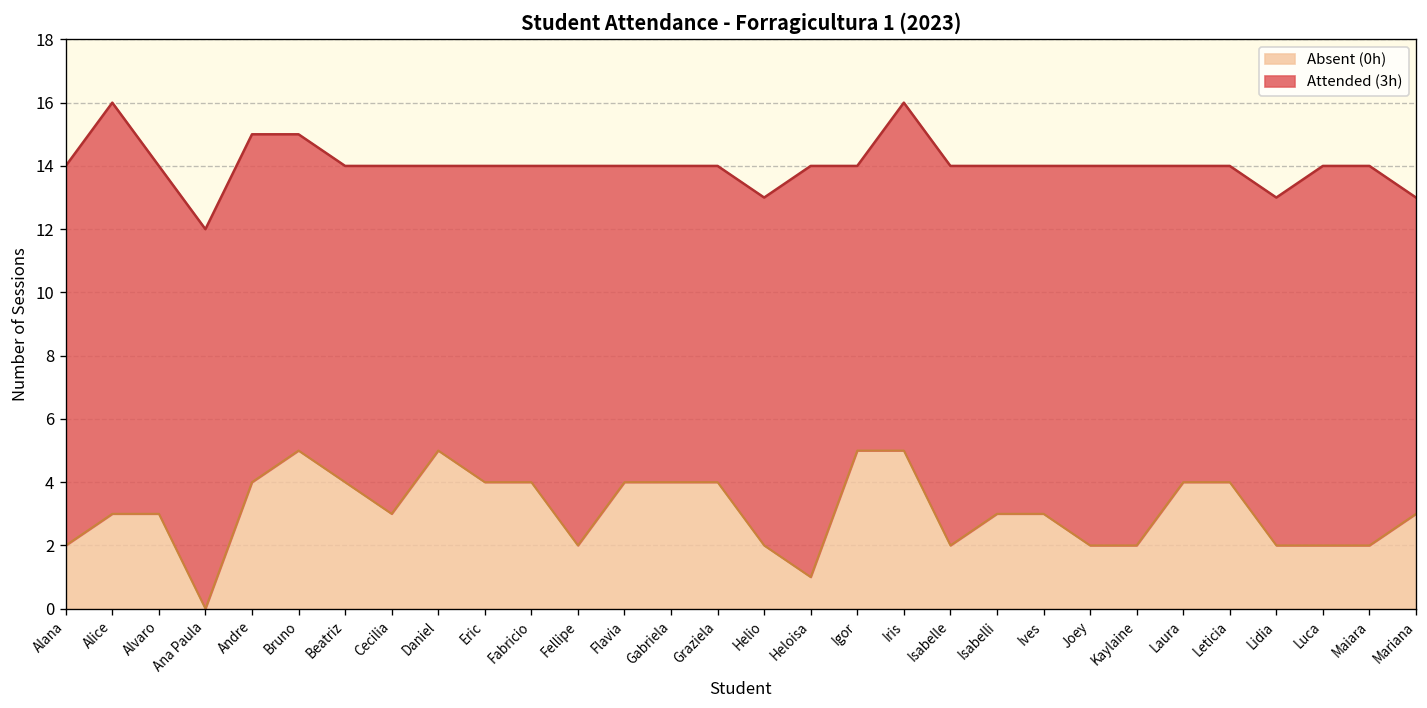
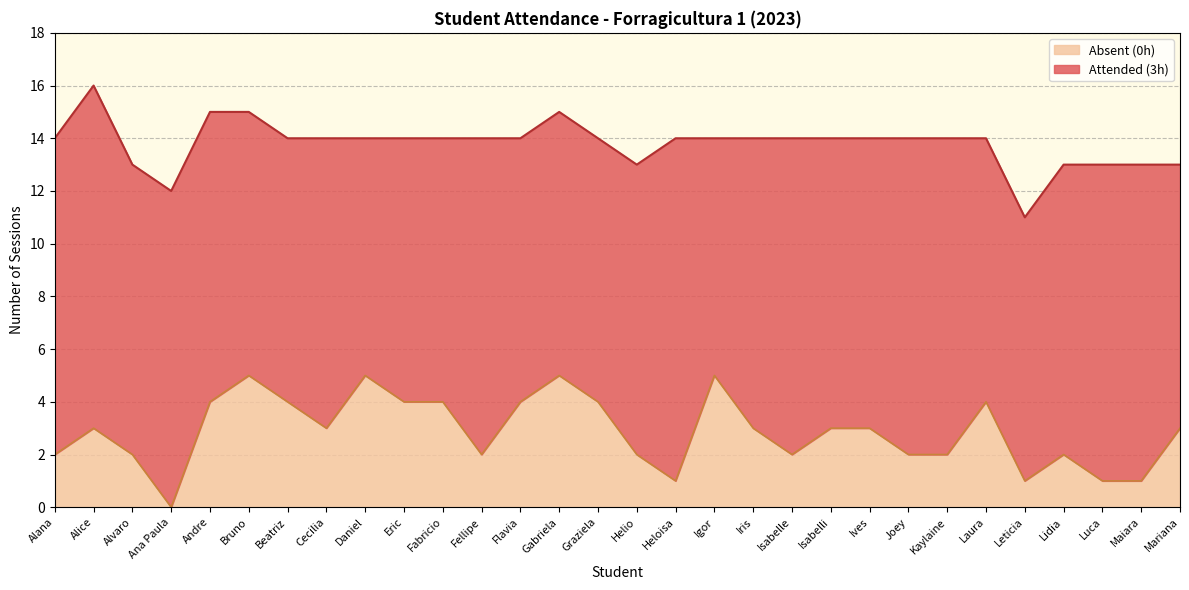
  {
    "Absent (0h)": {
      "Alana": 2,
      "Alice": 3,
-     "Alvaro": 3,
+     "Alvaro": 2,
      "Ana Paula": 0,
      "Andre": 4,
      "Bruno": 5,
      "Beatriz": 4,
      "Cecilia": 3,
      "Daniel": 5,
      "Eric": 4,
      "Fabricio": 4,
      "Fellipe": 2,
      "Flavia": 4,
-     "Gabriela": 4,
+     "Gabriela": 5,
      "Graziela": 4,
      "Helio": 2,
      "Heloisa": 1,
      "Igor": 5,
-     "Iris": 5,
+     "Iris": 3,
      "Isabelle": 2,
      "Isabelli": 3,
      "Ives": 3,
      "Joey": 2,
      "Kaylaine": 2,
      "Laura": 4,
-     "Leticia": 4,
+     "Leticia": 1,
      "Lidia": 2,
-     "Luca": 2,
-     "Maiara": 2,
+     "Luca": 1,
+     "Maiara": 1,
      "Mariana": 3
    },
    "Attended (3h)": {
      "Alana": 12,
      "Alice": 13,
      "Alvaro": 11,
      "Ana Paula": 12,
      "Andre": 11,
      "Bruno": 10,
      "Beatriz": 10,
      "Cecilia": 11,
      "Daniel": 9,
      "Eric": 10,
      "Fabricio": 10,
      "Fellipe": 12,
      "Flavia": 10,
      "Gabriela": 10,
      "Graziela": 10,
      "Helio": 11,
      "Heloisa": 13,
      "Igor": 9,
      "Iris": 11,
      "Isabelle": 12,
      "Isabelli": 11,
      "Ives": 11,
      "Joey": 12,
      "Kaylaine": 12,
      "Laura": 10,
      "Leticia": 10,
      "Lidia": 11,
      "Luca": 12,
      "Maiara": 12,
      "Mariana": 10
    }
  }
